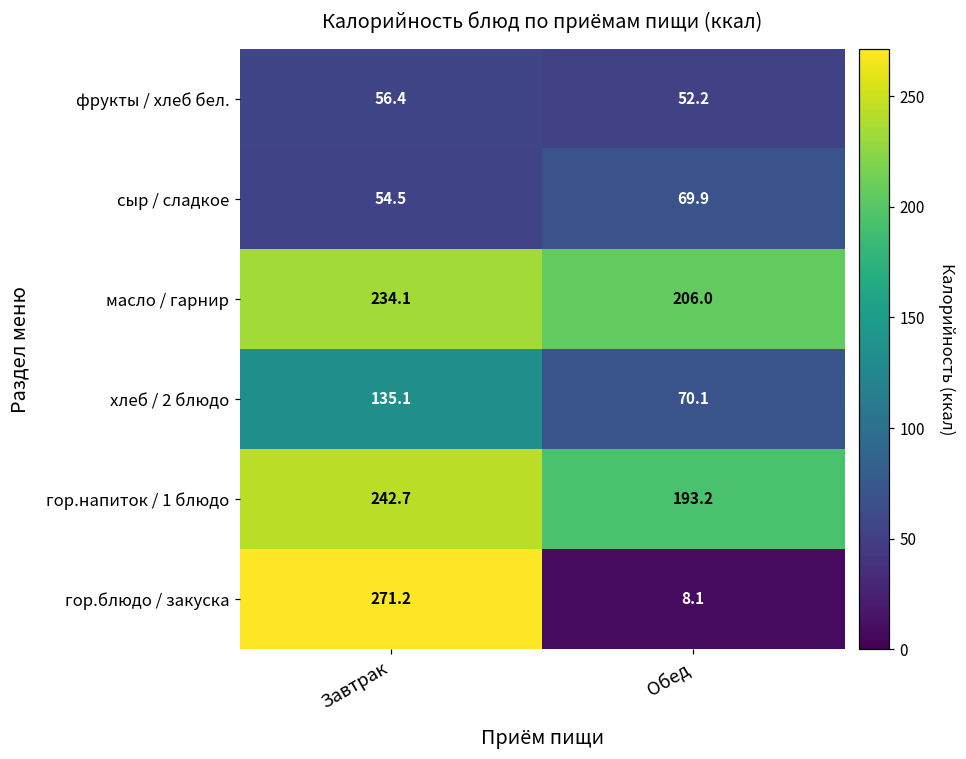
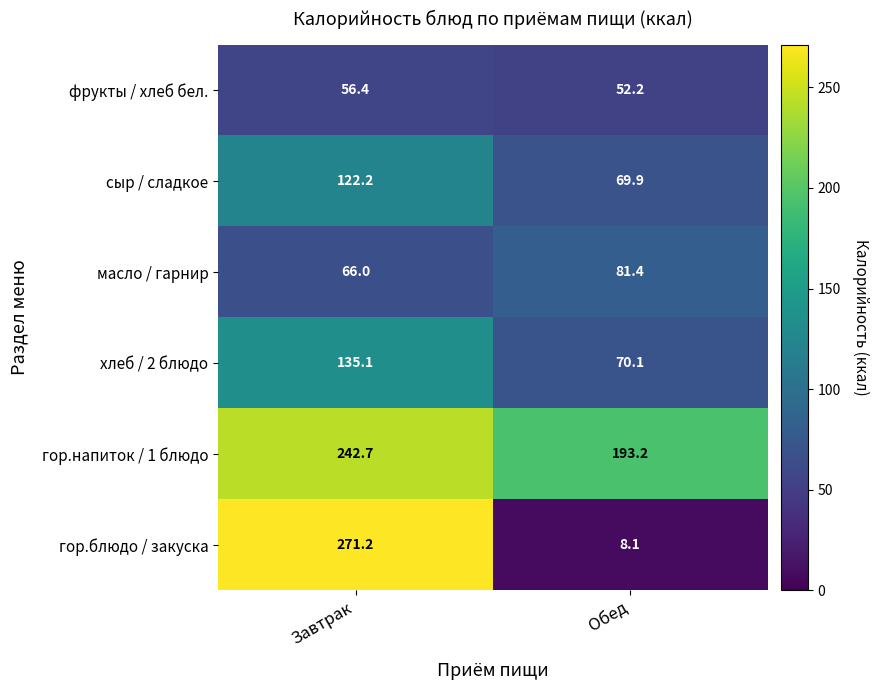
  {
    "фрукты / хлеб бел.": {
      "Завтрак": 56.4,
      "Обед": 52.2
    },
    "сыр / сладкое": {
-     "Завтрак": 54.5,
+     "Завтрак": 122.2,
      "Обед": 69.9
    },
    "масло / гарнир": {
-     "Завтрак": 234.1,
-     "Обед": 206.0
+     "Завтрак": 66.0,
+     "Обед": 81.4
    },
    "хлеб / 2 блюдо": {
      "Завтрак": 135.1,
      "Обед": 70.1
    },
    "гор.напиток / 1 блюдо": {
      "Завтрак": 242.7,
      "Обед": 193.2
    },
    "гор.блюдо / закуска": {
      "Завтрак": 271.2,
      "Обед": 8.1
    }
  }
